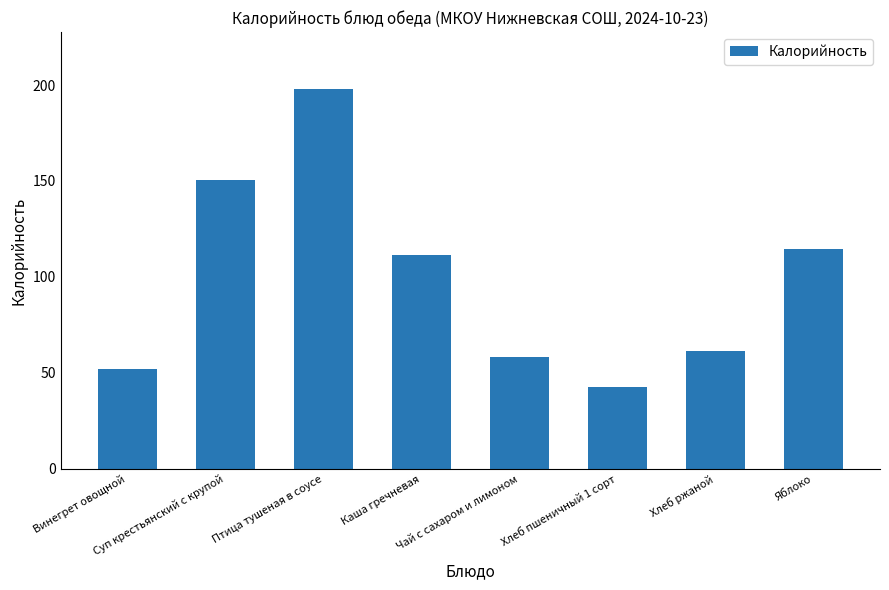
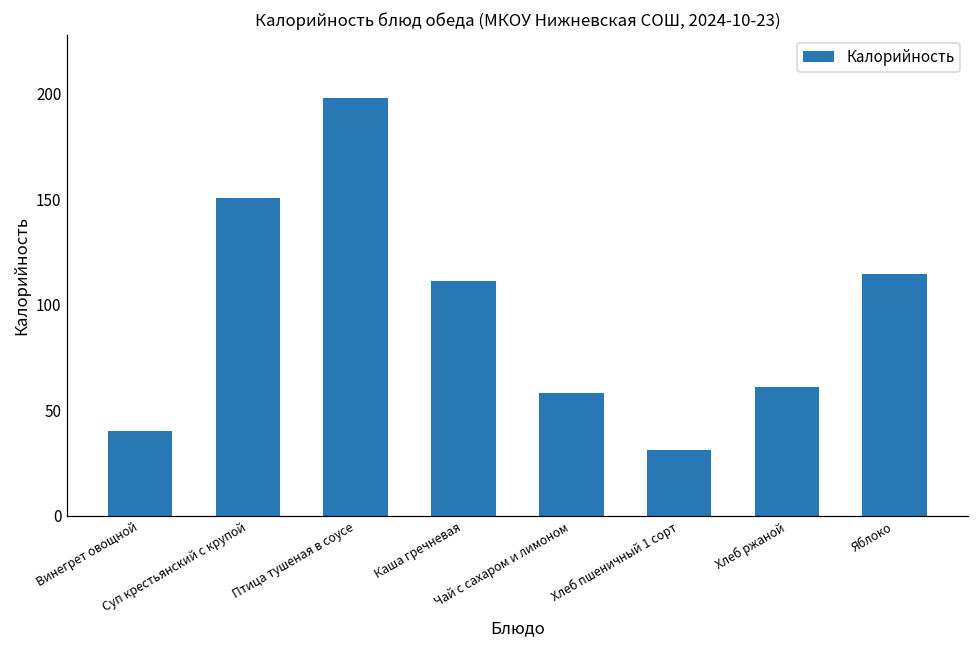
  {
-   "Винегрет овощной": 52,
+   "Винегрет овощной": 40,
    "Суп крестьянский с крупой": 150,
    "Птица тушеная в соусе": 198,
    "Каша гречневая": 111,
    "Чай с сахаром и лимоном": 58,
-   "Хлеб пшеничный 1 сорт": 43,
+   "Хлеб пшеничный 1 сорт": 31,
    "Хлеб ржаной": 61,
    "Яблоко": 115
  }
